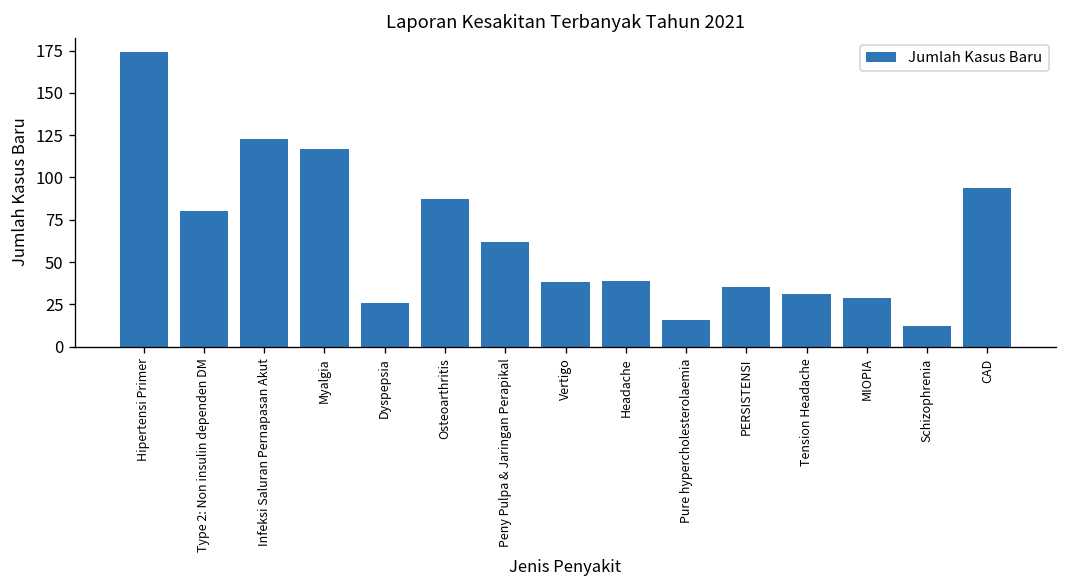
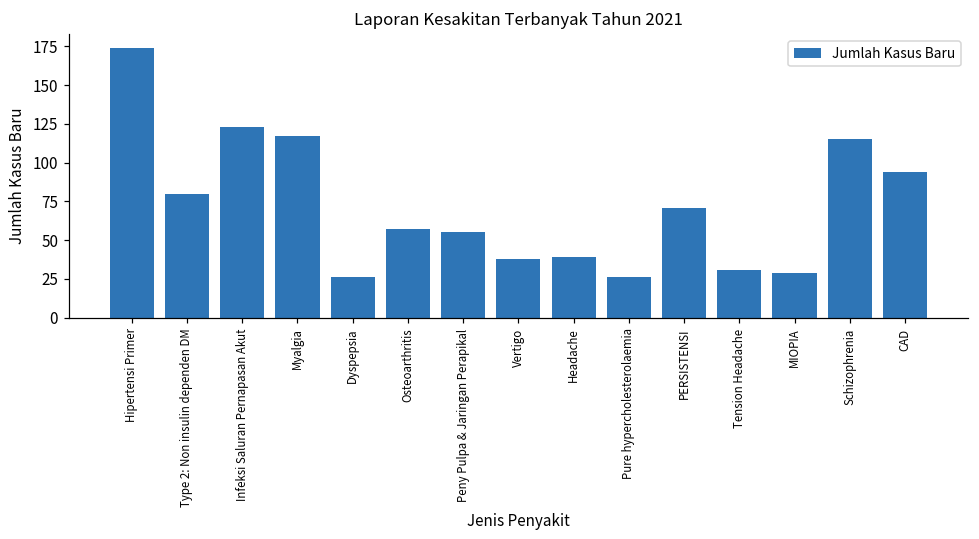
  {
    "Hipertensi Primer": 174,
    "Type 2: Non insulin dependen DM": 80,
    "Infeksi Saluran Pernapasan Akut": 123,
    "Myalgia": 117,
    "Dyspepsia": 26,
-   "Osteoarthritis": 87,
-   "Peny Pulpa & Jaringan Perapikal": 62,
+   "Osteoarthritis": 57,
+   "Peny Pulpa & Jaringan Perapikal": 55,
    "Vertigo": 38,
    "Headache": 39,
-   "Pure hypercholesterolaemia": 16,
-   "PERSISTENSI": 35,
+   "Pure hypercholesterolaemia": 26,
+   "PERSISTENSI": 71,
    "Tension Headache": 31,
    "MIOPIA": 29,
-   "Schizophrenia": 12,
+   "Schizophrenia": 115,
    "CAD": 94
  }
